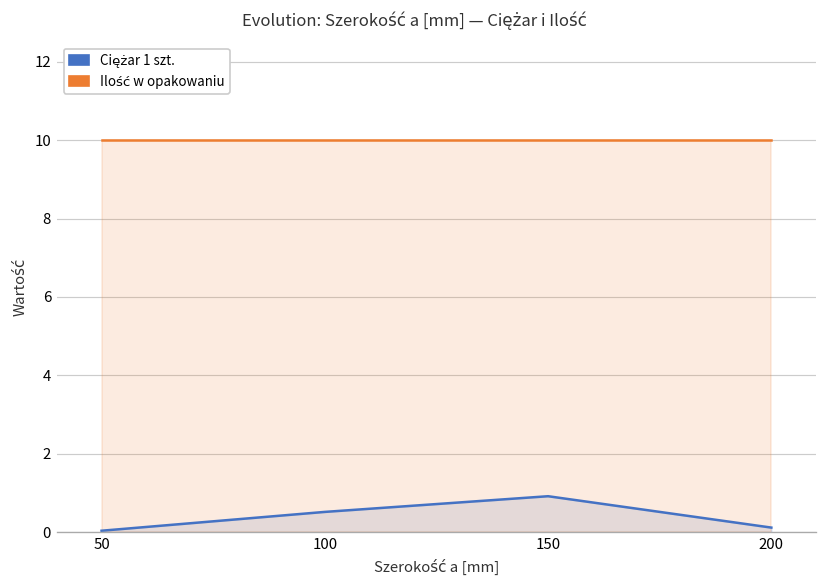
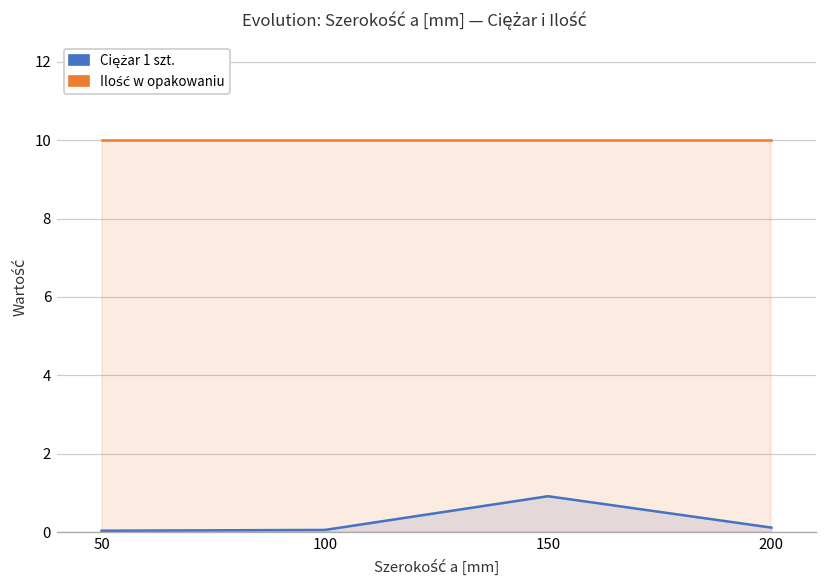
  {
    "Ciężar 1 szt.": {
      "50": 0.0,
-     "100": 0.5,
+     "100": 0.1,
      "150": 0.9,
      "200": 0.1
    },
    "Ilość w opakowaniu": {
      "50": 10.0,
      "100": 10.0,
      "150": 10.0,
      "200": 10.0
    }
  }
